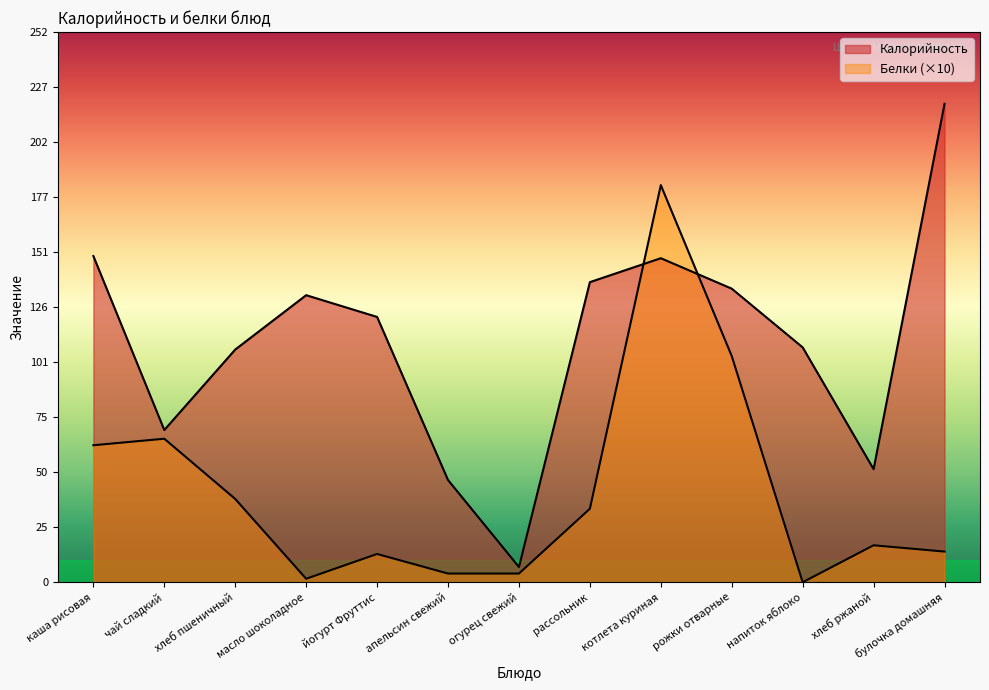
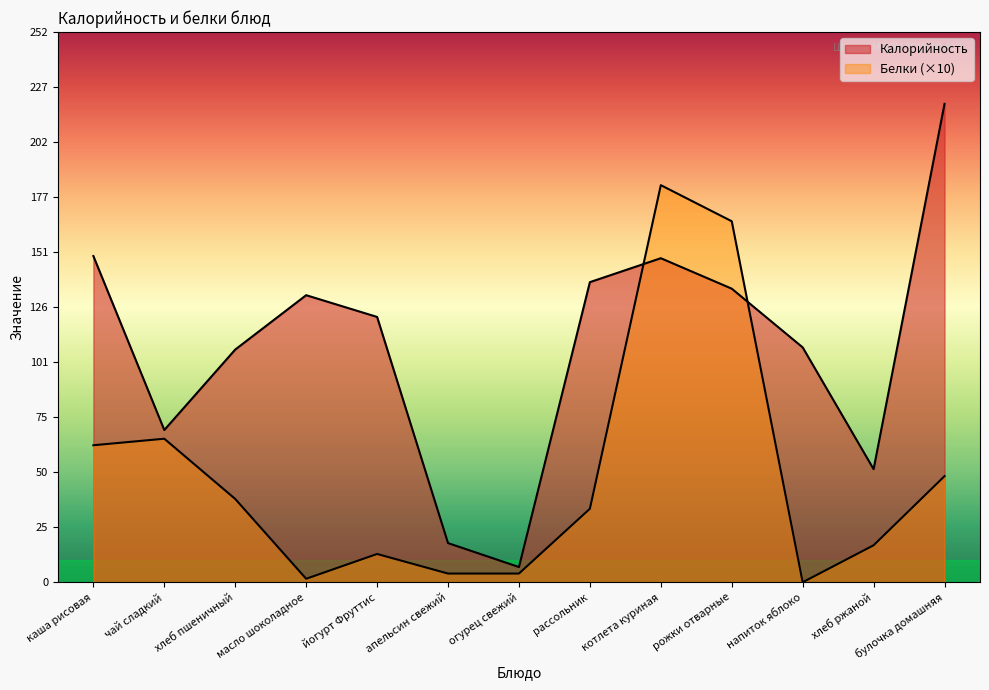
  {
    "Калорийность": {
      "каша рисовая": 149,
      "чай сладкий": 70,
      "хлеб пшеничный": 107,
      "масло шоколадное": 131,
      "йогурт Фруттис": 122,
-     "апельсин свежий": 47,
+     "апельсин свежий": 18,
      "рассольник": 137,
      "котлета куриная": 148,
      "рожки отварные": 134,
      "напиток яблоко": 108,
      "хлеб ржаной": 52,
      "булочка домашняя": 219
    },
    "Белки (×10)": {
      "каша рисовая": 63,
      "чай сладкий": 66,
      "хлеб пшеничный": 38,
      "йогурт Фруттис": 13,
      "рассольник": 34,
      "котлета куриная": 182,
-     "рожки отварные": 104,
+     "рожки отварные": 165,
      "хлеб ржаной": 17,
-     "булочка домашняя": 14
+     "булочка домашняя": 49
    }
  }
